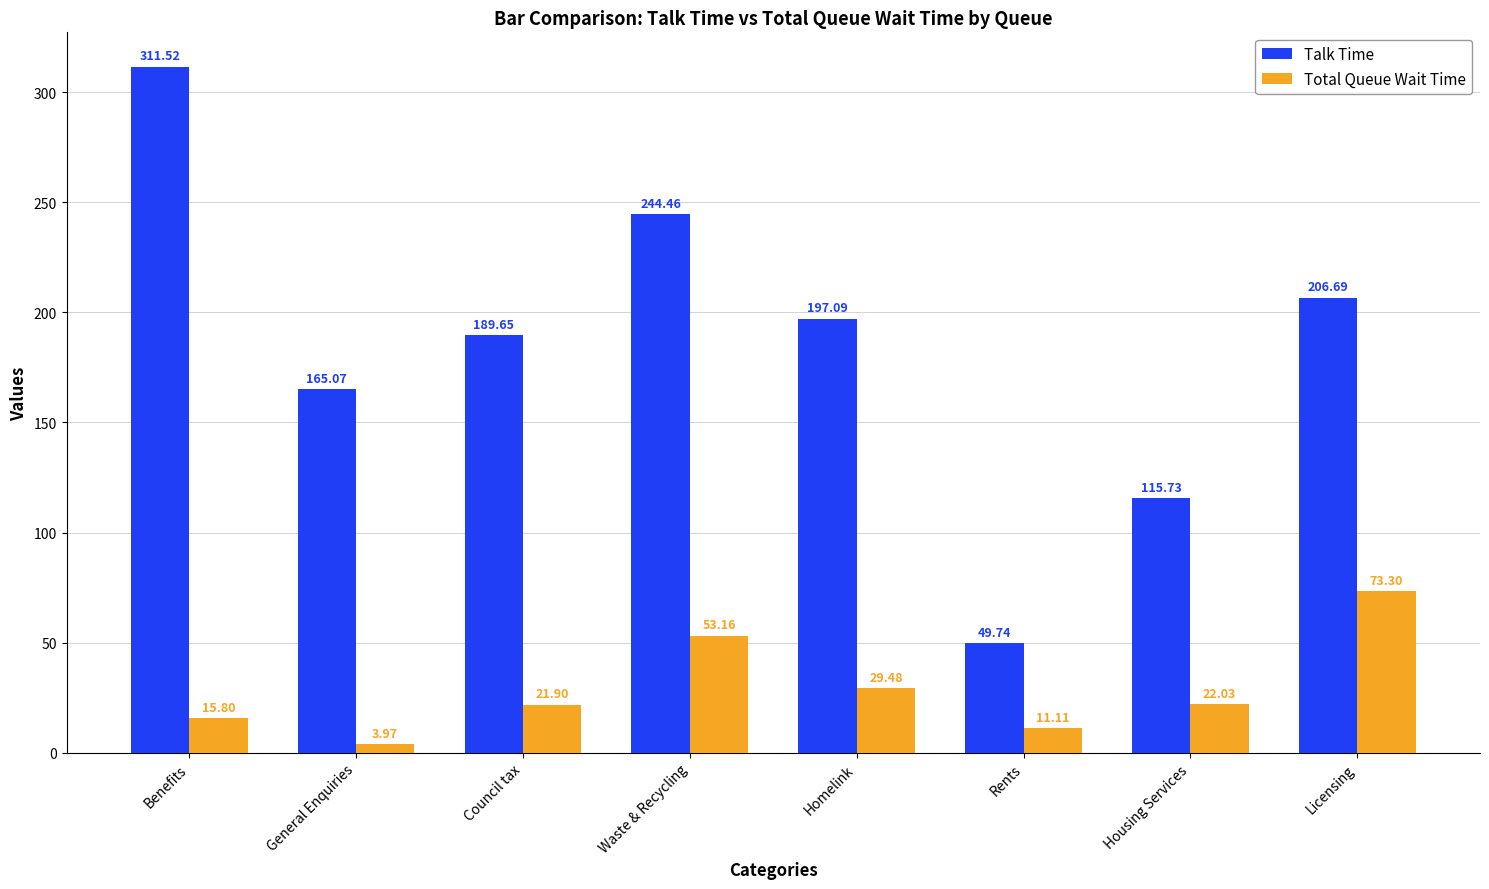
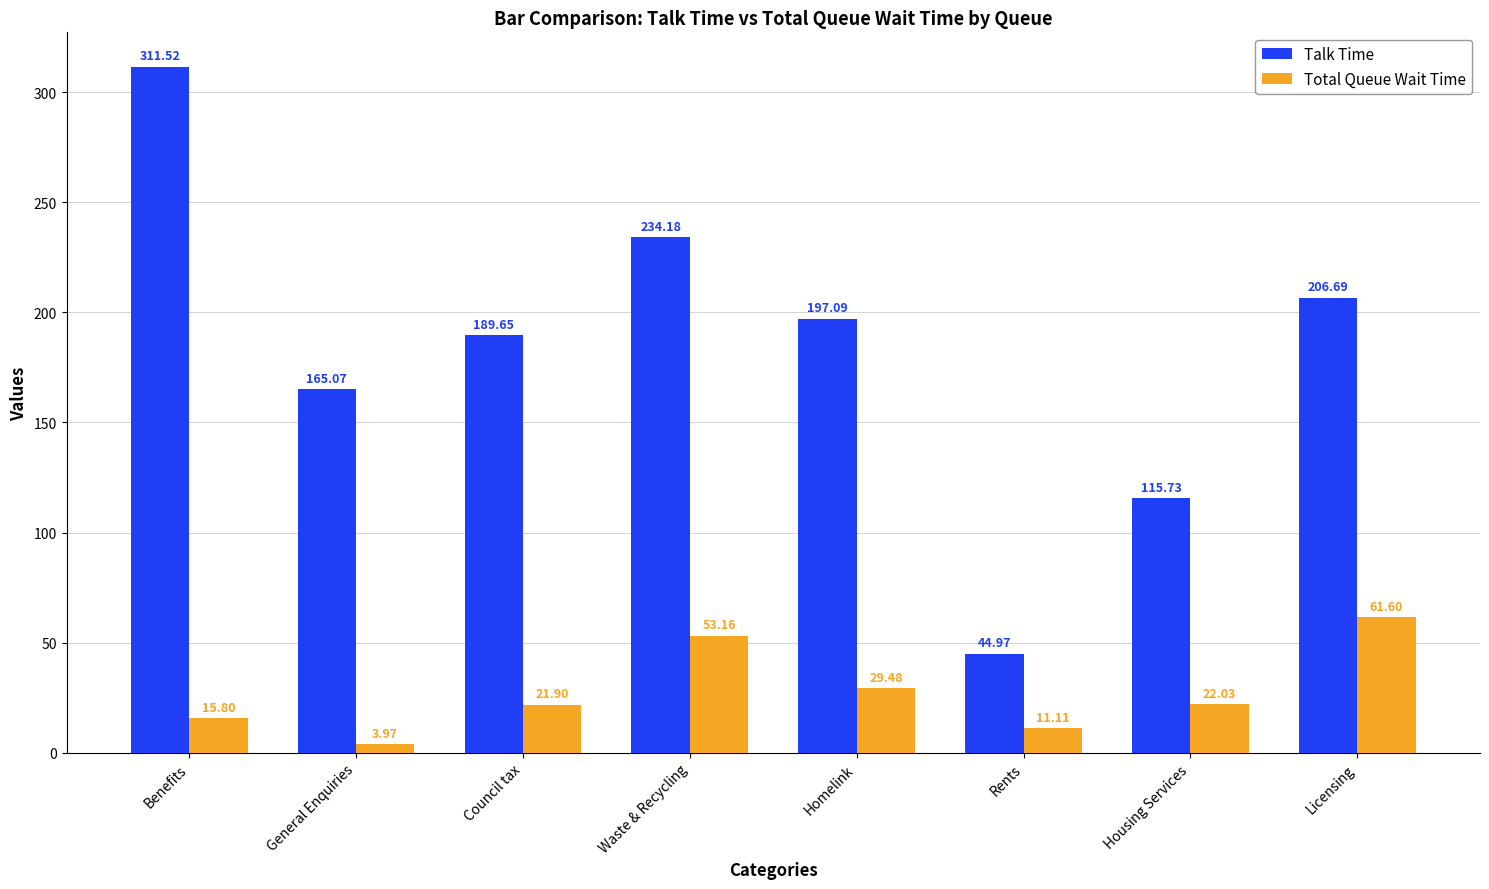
  {
    "Talk Time": {
      "Benefits": 311.52,
      "General Enquiries": 165.07,
      "Council tax": 189.65,
-     "Waste & Recycling": 244.46,
+     "Waste & Recycling": 234.18,
      "Homelink": 197.09,
-     "Rents": 49.74,
+     "Rents": 44.97,
      "Housing Services": 115.73,
      "Licensing": 206.69
    },
    "Total Queue Wait Time": {
      "Benefits": 15.80,
      "General Enquiries": 3.97,
      "Council tax": 21.90,
      "Waste & Recycling": 53.16,
      "Homelink": 29.48,
      "Rents": 11.11,
      "Housing Services": 22.03,
-     "Licensing": 73.30
+     "Licensing": 61.60
    }
  }
